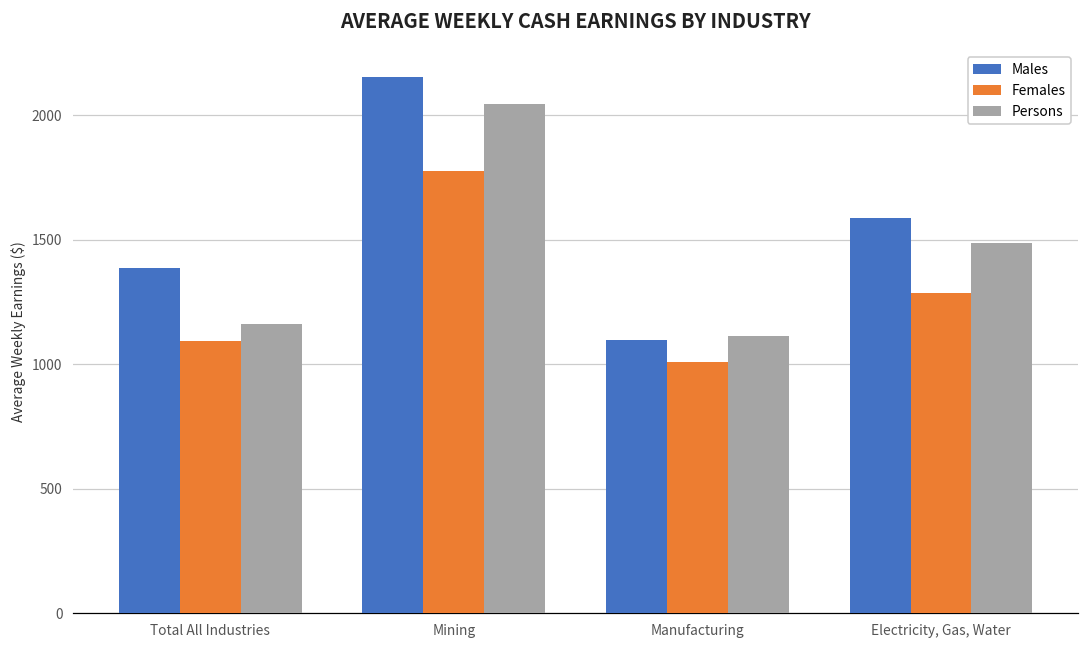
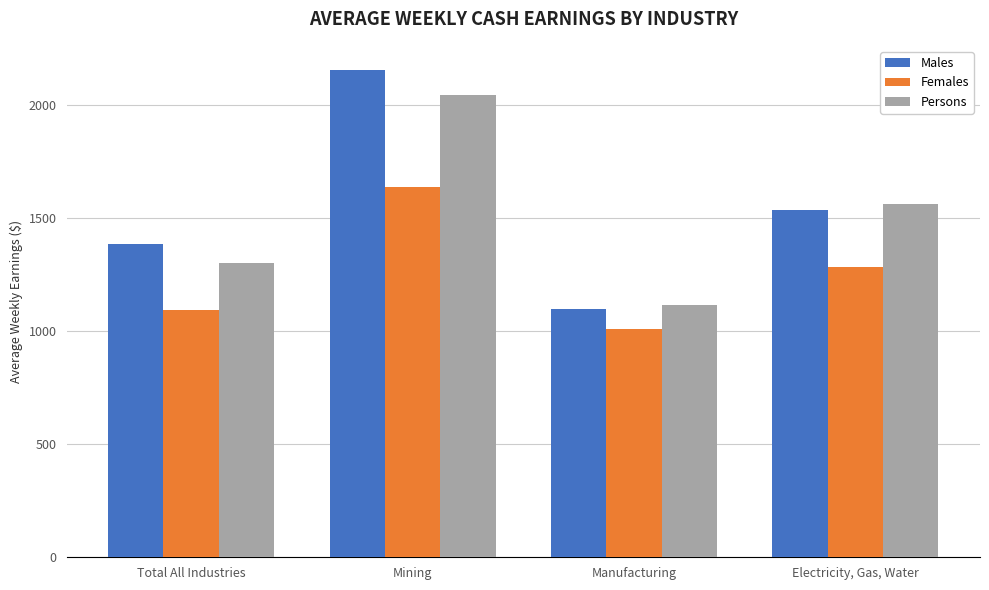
  {
    "Males": {
      "Total All Industries": 1390,
      "Mining": 2150,
      "Manufacturing": 1100,
-     "Electricity, Gas, Water": 1590
+     "Electricity, Gas, Water": 1540
    },
    "Females": {
      "Total All Industries": 1090,
-     "Mining": 1780,
+     "Mining": 1630,
      "Manufacturing": 1010,
      "Electricity, Gas, Water": 1280
    },
    "Persons": {
-     "Total All Industries": 1160,
+     "Total All Industries": 1300,
      "Mining": 2040,
      "Manufacturing": 1110,
-     "Electricity, Gas, Water": 1490
+     "Electricity, Gas, Water": 1560
    }
  }
